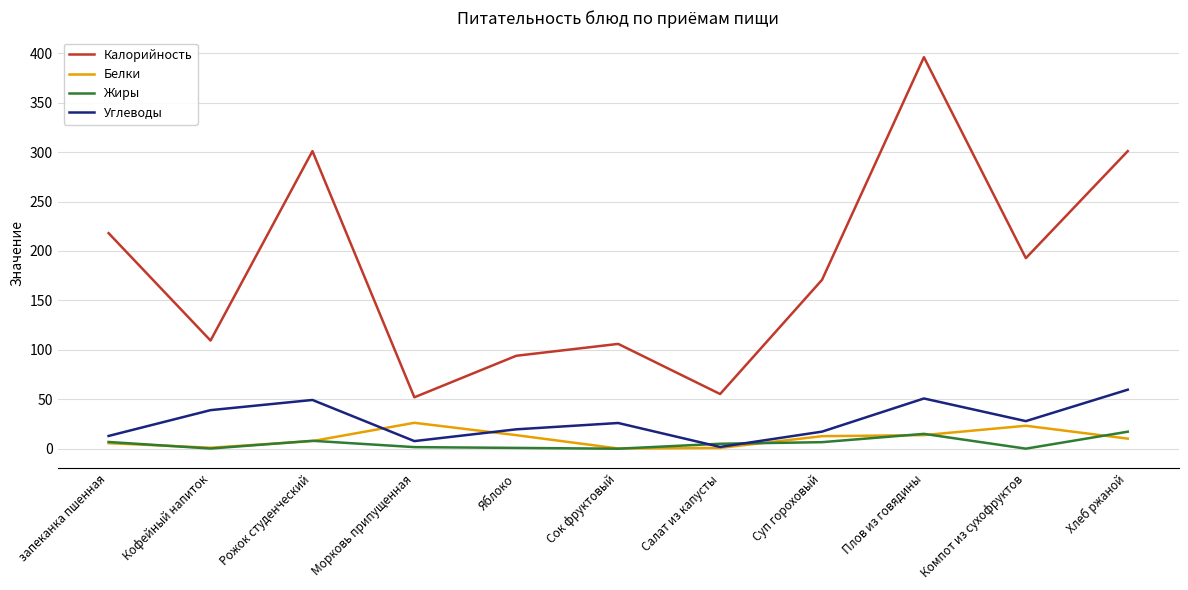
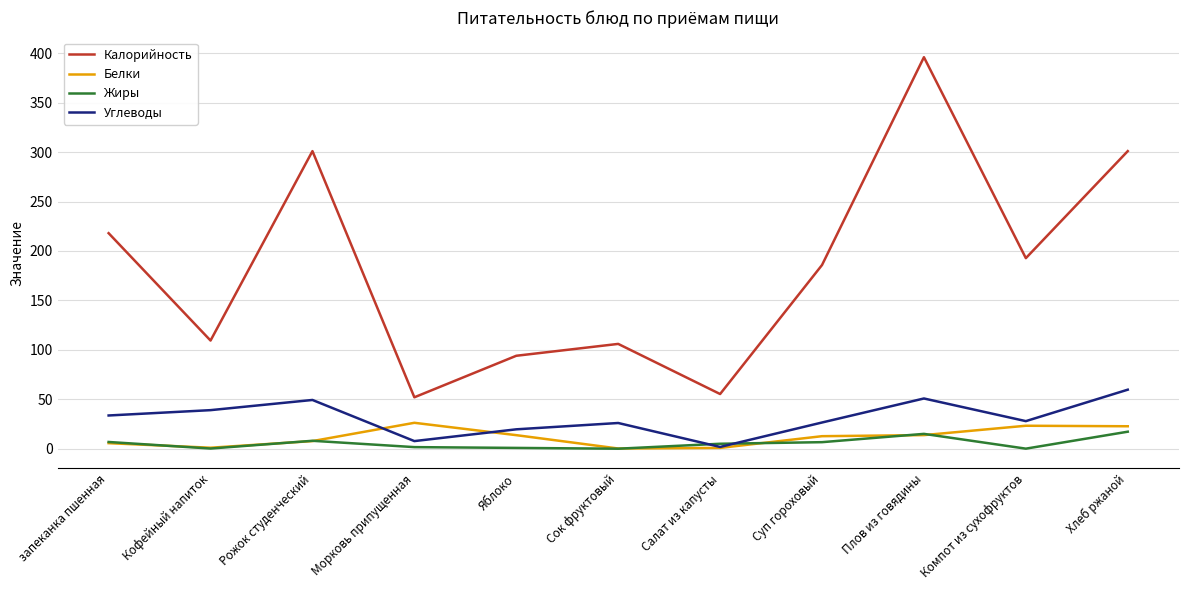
  {
    "Калорийность": {
      "запеканка пшенная": 220,
      "Кофейный напиток": 110,
      "Рожок студенческий": 300,
      "Морковь припущенная": 50,
      "Яблоко": 90,
      "Сок фруктовый": 110,
      "Салат из капусты": 60,
-     "Суп гороховый": 170,
+     "Суп гороховый": 190,
      "Плов из говядины": 400,
      "Компот из сухофруктов": 190,
      "Хлеб ржаной": 300
    },
    "Белки": {
      "Морковь припущенная": 30,
      "Яблоко": 10,
      "Суп гороховый": 10,
      "Компот из сухофруктов": 20,
-     "Хлеб ржаной": 10
+     "Хлеб ржаной": 20
    },
    "Жиры": {
      "Морковь припущенная": 0,
      "Яблоко": 0,
      "Салат из капусты": 10,
      "Суп гороховый": 10,
      "Компот из сухофруктов": 0,
      "Хлеб ржаной": 20
    },
    "Углеводы": {
-     "запеканка пшенная": 10,
+     "запеканка пшенная": 30,
      "Кофейный напиток": 40,
      "Рожок студенческий": 50,
      "Морковь припущенная": 10,
      "Яблоко": 20,
      "Сок фруктовый": 30,
-     "Суп гороховый": 20,
+     "Суп гороховый": 30,
      "Плов из говядины": 50,
      "Компот из сухофруктов": 30,
      "Хлеб ржаной": 60
    }
  }
